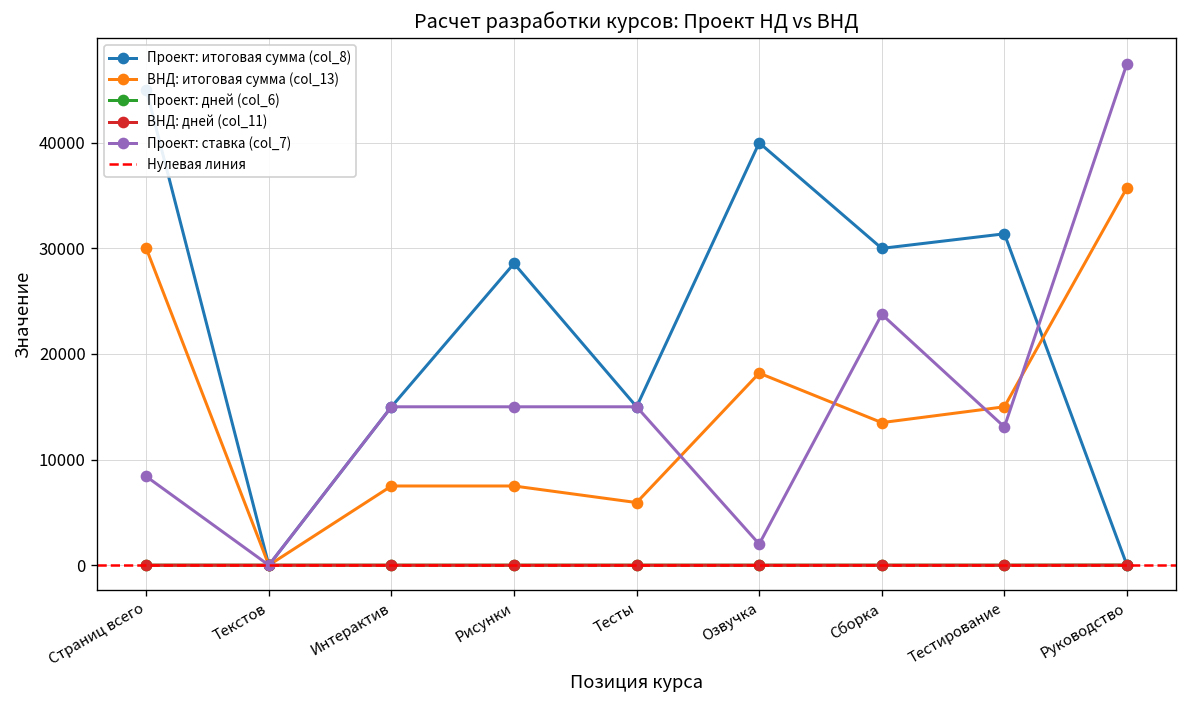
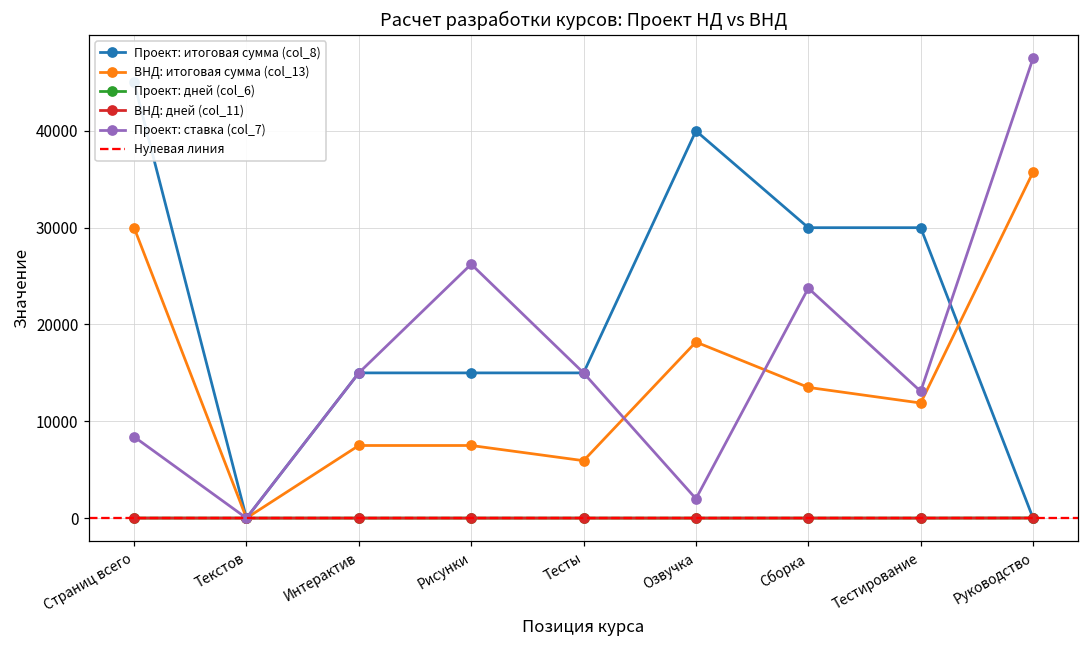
  {
    "Проект: итоговая сумма (col_8)": {
-     "Рисунки": 29000,
+     "Рисунки": 15000,
      "Озвучка": 40000,
      "Сборка": 30000,
-     "Тестирование": 31000
+     "Тестирование": 30000
    },
    "ВНД: итоговая сумма (col_13)": {
      "Страниц всего": 30000,
      "Интерактив": 8000,
      "Рисунки": 8000,
      "Тесты": 6000,
      "Озвучка": 18000,
      "Сборка": 14000,
-     "Тестирование": 15000,
+     "Тестирование": 12000,
      "Руководство": 36000
    },
    "ВНД: дней (col_11)": {
      "Страниц всего": 0,
      "Интерактив": 0,
      "Рисунки": 0,
      "Тесты": 0,
      "Озвучка": 0,
      "Сборка": 0,
      "Тестирование": 0
    },
    "Проект: ставка (col_7)": {
      "Страниц всего": 8000,
-     "Рисунки": 15000,
+     "Рисунки": 26000,
      "Озвучка": 2000,
      "Сборка": 24000,
      "Тестирование": 13000,
      "Руководство": 48000
    }
  }
